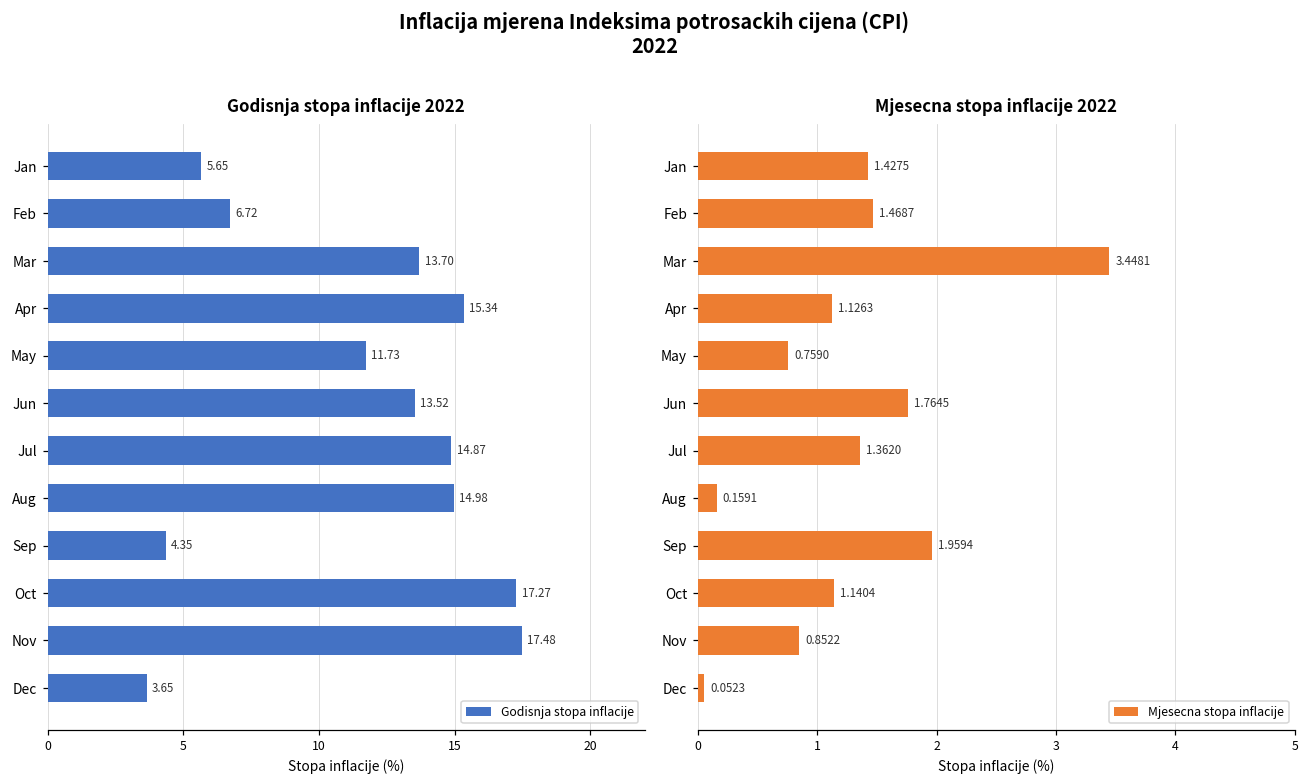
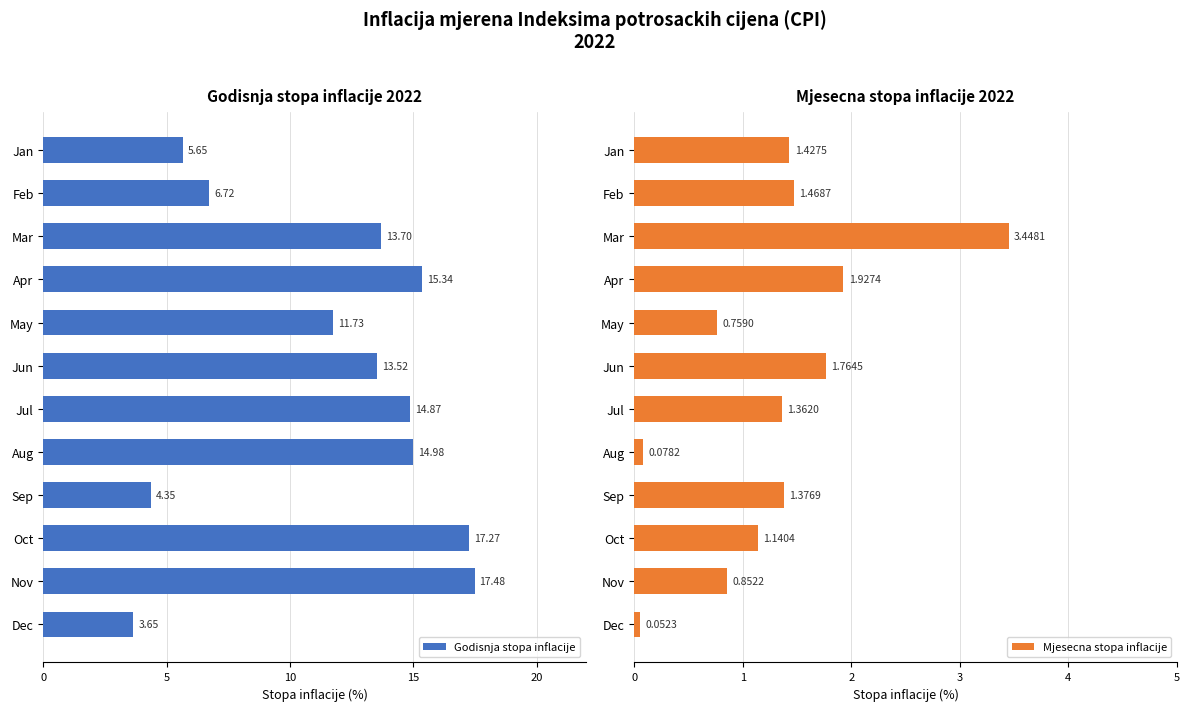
  {
    "Godisnja stopa inflacije 2022": {
      "Jan": 5.65,
      "Feb": 6.72,
      "Mar": 13.70,
      "Apr": 15.34,
      "May": 11.73,
      "Jun": 13.52,
      "Jul": 14.87,
      "Aug": 14.98,
      "Sep": 4.35,
      "Oct": 17.27,
      "Nov": 17.48,
      "Dec": 3.65
    },
    "Mjesecna stopa inflacije 2022": {
      "Jan": 1.4275,
      "Feb": 1.4687,
      "Mar": 3.4481,
-     "Apr": 1.1263,
+     "Apr": 1.9274,
      "May": 0.7590,
      "Jun": 1.7645,
      "Jul": 1.3620,
-     "Aug": 0.1591,
-     "Sep": 1.9594,
+     "Aug": 0.0782,
+     "Sep": 1.3769,
      "Oct": 1.1404,
      "Nov": 0.8522,
      "Dec": 0.0523
    }
  }
